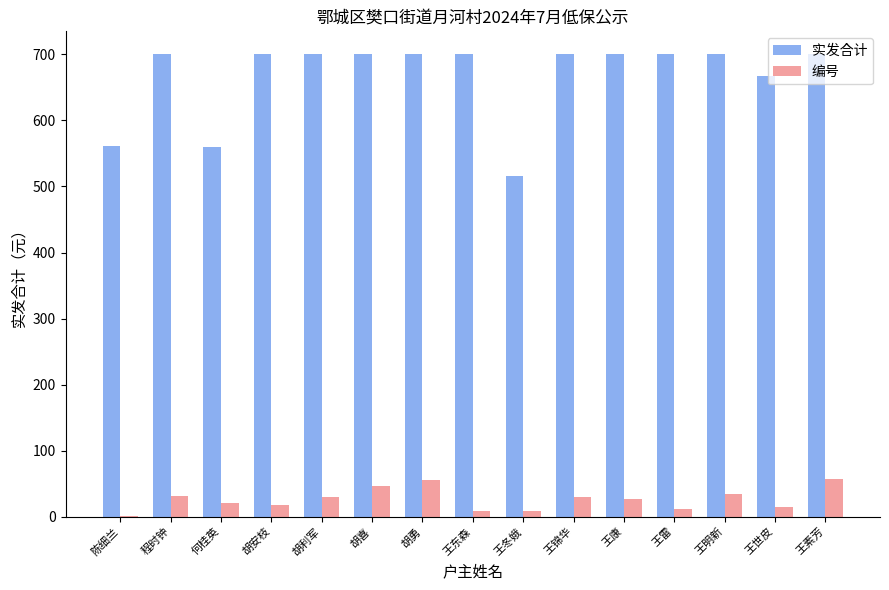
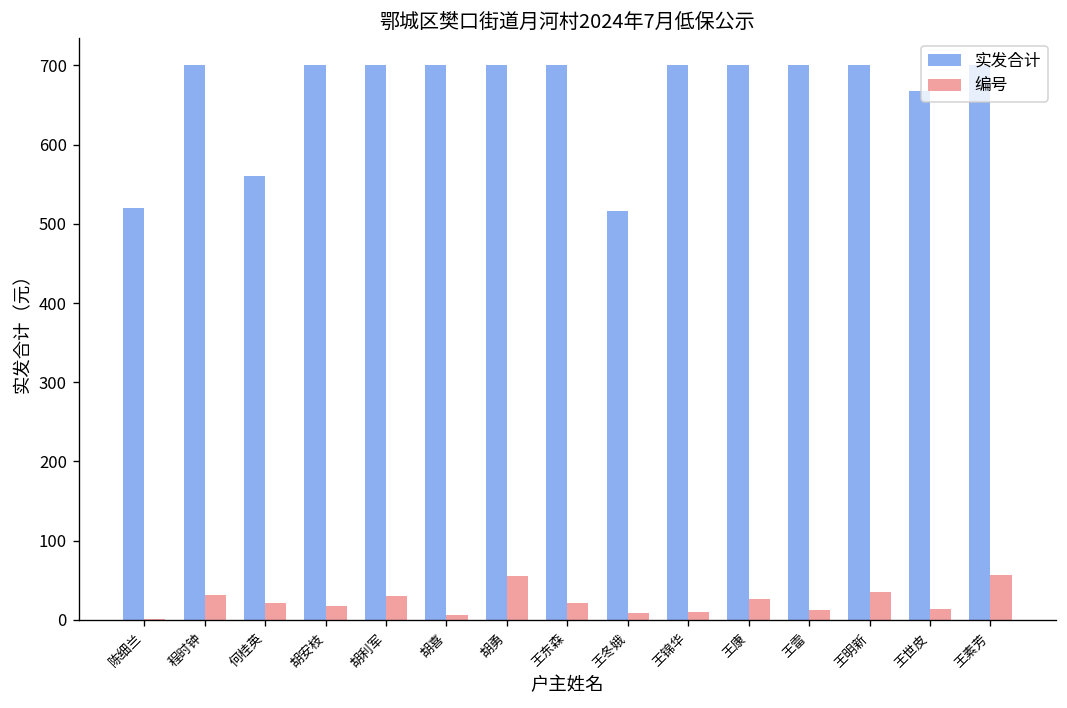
  {
    "实发合计": {
-     "陈细兰": 560,
+     "陈细兰": 520,
      "程时钟": 700,
      "何桂英": 560,
      "胡安枝": 700,
      "胡利军": 700,
      "胡喜": 700,
      "胡勇": 700,
      "王东森": 700,
      "王冬娥": 520,
      "王锦华": 700,
      "王康": 700,
      "王雷": 700,
      "王明新": 700,
      "王世皮": 670
    },
    "编号": {
      "程时钟": 30,
      "何桂英": 20,
      "胡安枝": 20,
      "胡利军": 30,
-     "胡喜": 50,
+     "胡喜": 10,
      "胡勇": 60,
-     "王东森": 10,
+     "王东森": 20,
      "王冬娥": 10,
-     "王锦华": 30,
+     "王锦华": 10,
      "王康": 30,
      "王雷": 10,
      "王明新": 40,
      "王世皮": 10,
      "王素芳": 60
    }
  }
